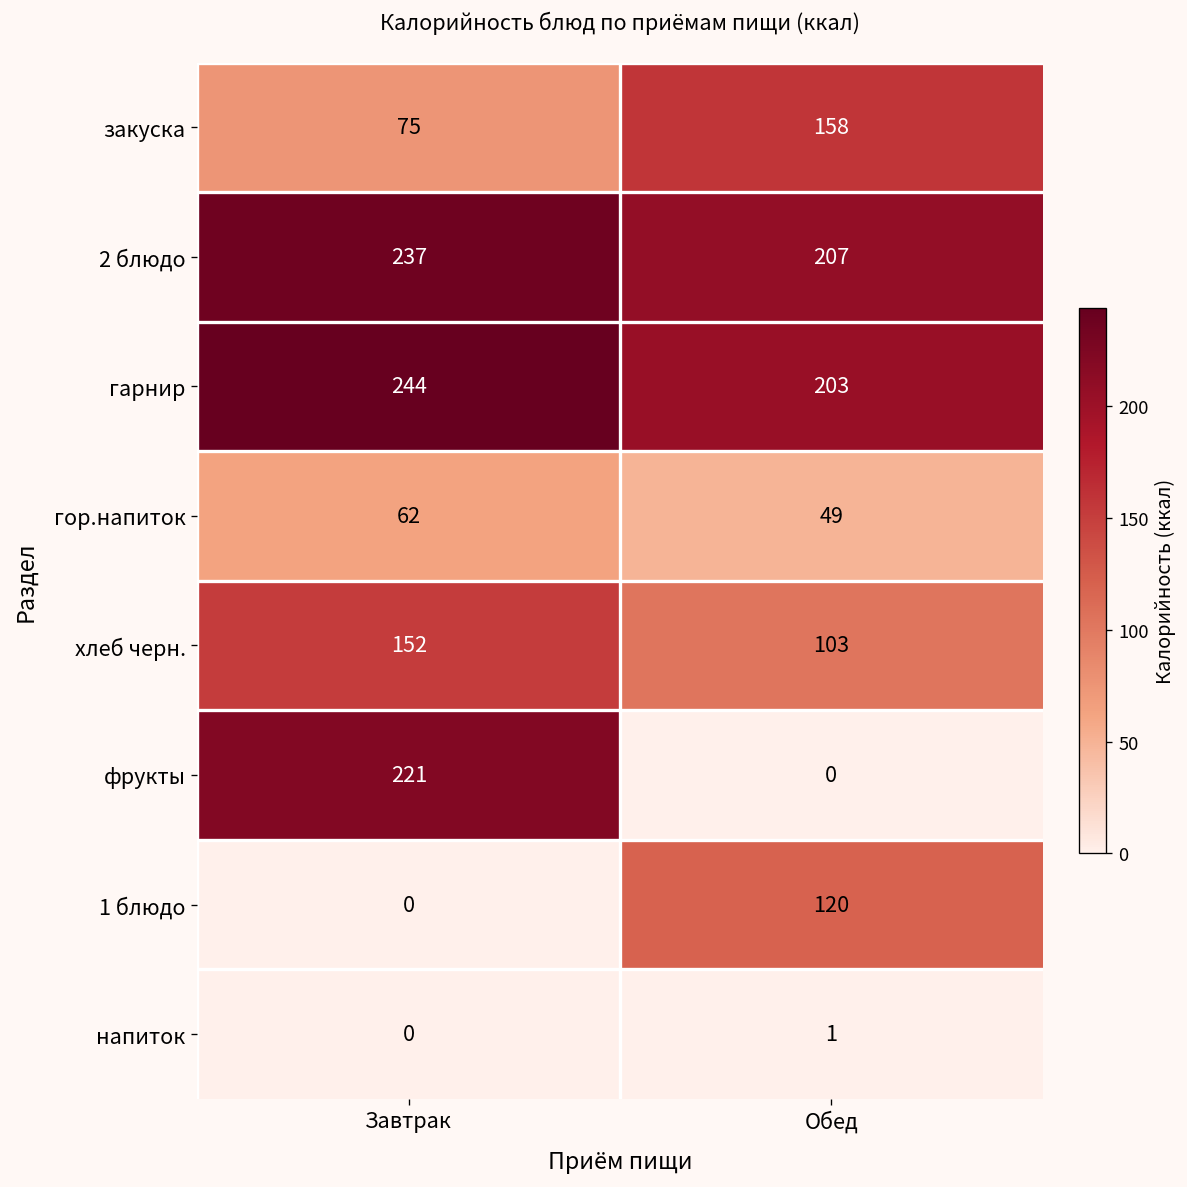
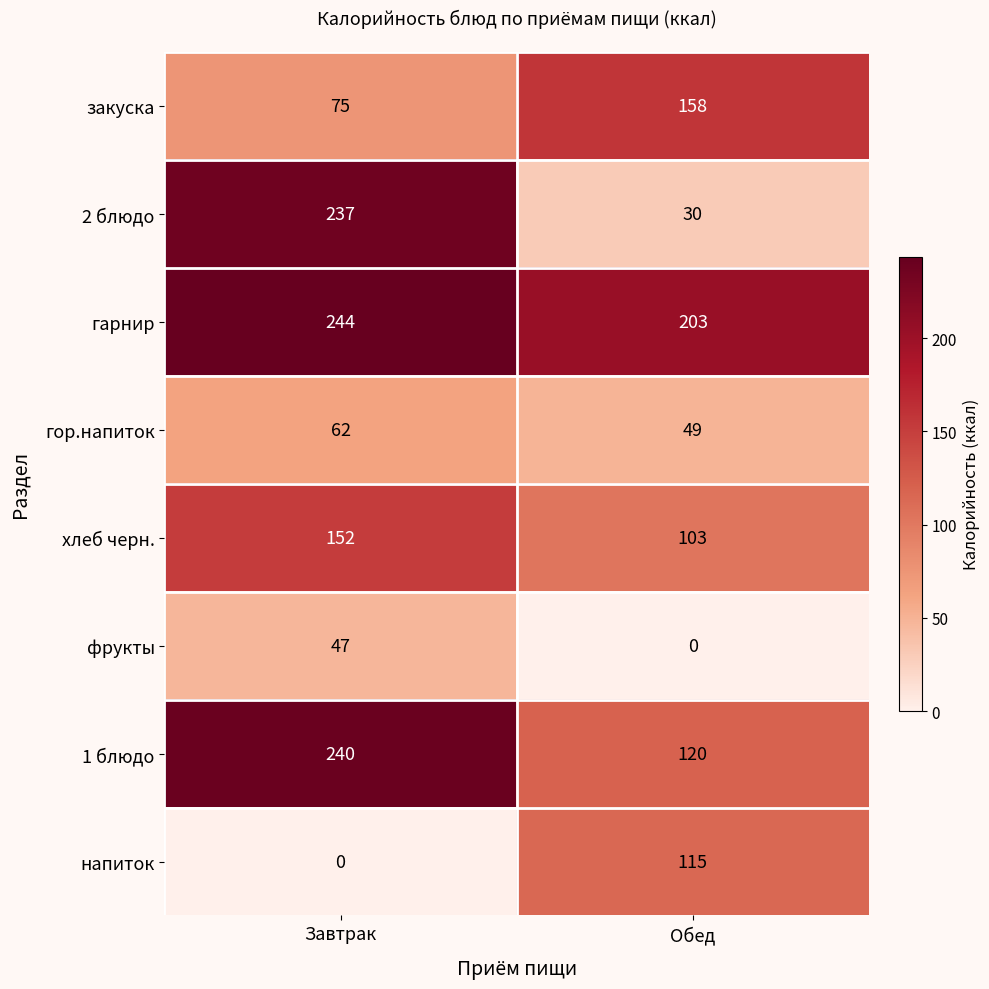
  {
    "закуска": {
      "Завтрак": 75,
      "Обед": 158
    },
    "2 блюдо": {
      "Завтрак": 237,
-     "Обед": 207
+     "Обед": 30
    },
    "гарнир": {
      "Завтрак": 244,
      "Обед": 203
    },
    "гор.напиток": {
      "Завтрак": 62,
      "Обед": 49
    },
    "хлеб черн.": {
      "Завтрак": 152,
      "Обед": 103
    },
    "фрукты": {
-     "Завтрак": 221,
+     "Завтрак": 47,
      "Обед": 0
    },
    "1 блюдо": {
-     "Завтрак": 0,
+     "Завтрак": 240,
      "Обед": 120
    },
    "напиток": {
      "Завтрак": 0,
-     "Обед": 1
+     "Обед": 115
    }
  }
